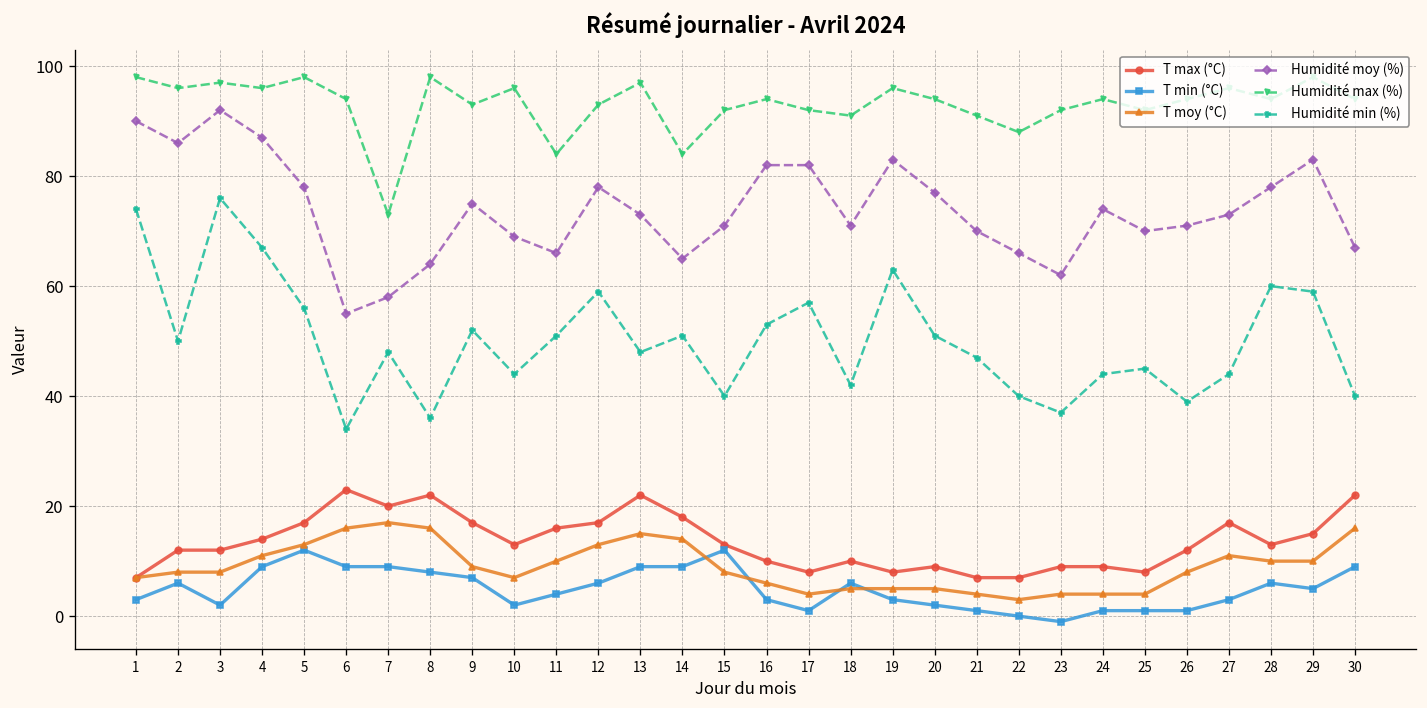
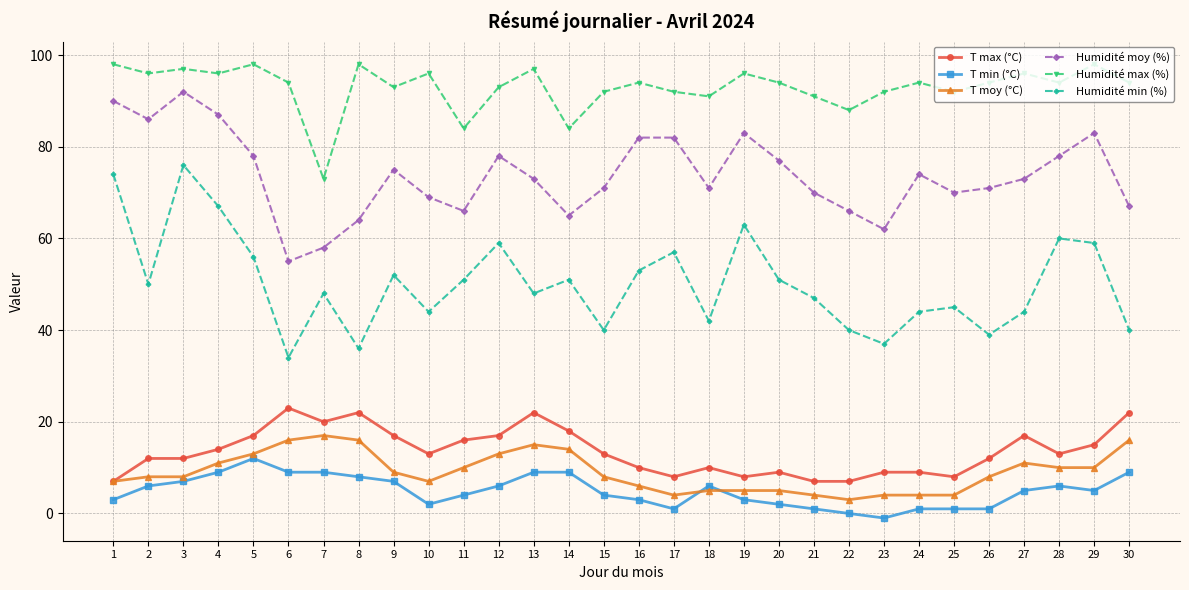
  {
    "T min (°C)": {
      "1": 3,
      "2": 6,
-     "3": 2,
+     "3": 7,
      "4": 9,
      "5": 12,
      "6": 9,
      "7": 9,
      "8": 8,
      "9": 7,
      "10": 2,
      "11": 4,
      "12": 6,
      "13": 9,
      "14": 9,
-     "15": 12,
+     "15": 4,
      "16": 3,
      "17": 1,
      "18": 6,
      "19": 3,
      "20": 2,
      "21": 1,
      "22": 0,
      "23": -1,
      "24": 1,
      "25": 1,
      "26": 1,
-     "27": 3,
+     "27": 5,
      "28": 6,
      "29": 5,
      "30": 9
    },
    "Humidité moy (%)": {
      "1": 90,
      "2": 86,
      "3": 92,
      "4": 87,
      "5": 78,
      "6": 55,
      "7": 58,
      "8": 64,
      "9": 75,
      "10": 69,
      "11": 66,
      "12": 78,
      "13": 73,
      "14": 65,
      "15": 71,
      "16": 82,
      "17": 82,
      "18": 71,
      "19": 83,
      "20": 77,
      "21": 70,
      "22": 66,
      "23": 62,
      "24": 74,
      "25": 70,
      "26": 71,
      "27": 73,
      "28": 78,
      "29": 83,
      "30": 67
    }
  }
